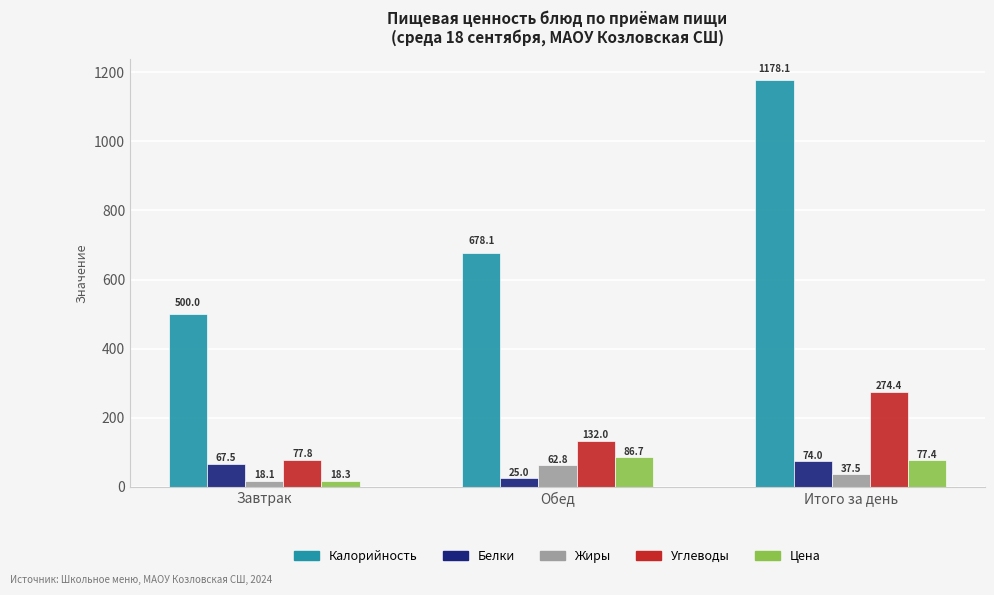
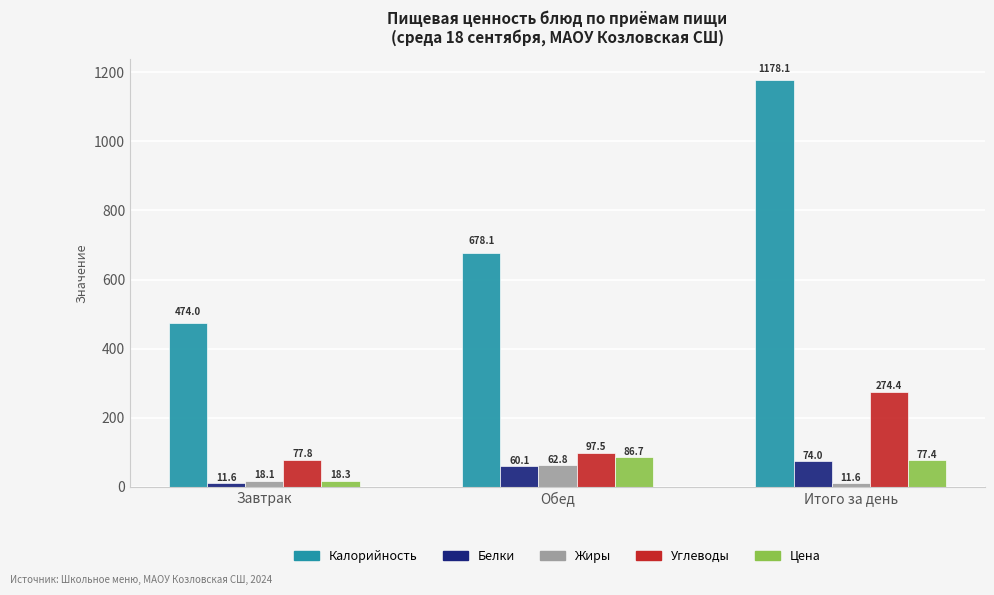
  {
    "Калорийность": {
-     "Завтрак": 500.0,
+     "Завтрак": 474.0,
      "Обед": 678.1,
      "Итого за день": 1178.1
    },
    "Белки": {
-     "Завтрак": 67.5,
-     "Обед": 25.0,
+     "Завтрак": 11.6,
+     "Обед": 60.1,
      "Итого за день": 74.0
    },
    "Жиры": {
      "Завтрак": 18.1,
      "Обед": 62.8,
-     "Итого за день": 37.5
+     "Итого за день": 11.6
    },
    "Углеводы": {
      "Завтрак": 77.8,
-     "Обед": 132.0,
+     "Обед": 97.5,
      "Итого за день": 274.4
    },
    "Цена": {
      "Завтрак": 18.3,
      "Обед": 86.7,
      "Итого за день": 77.4
    }
  }
